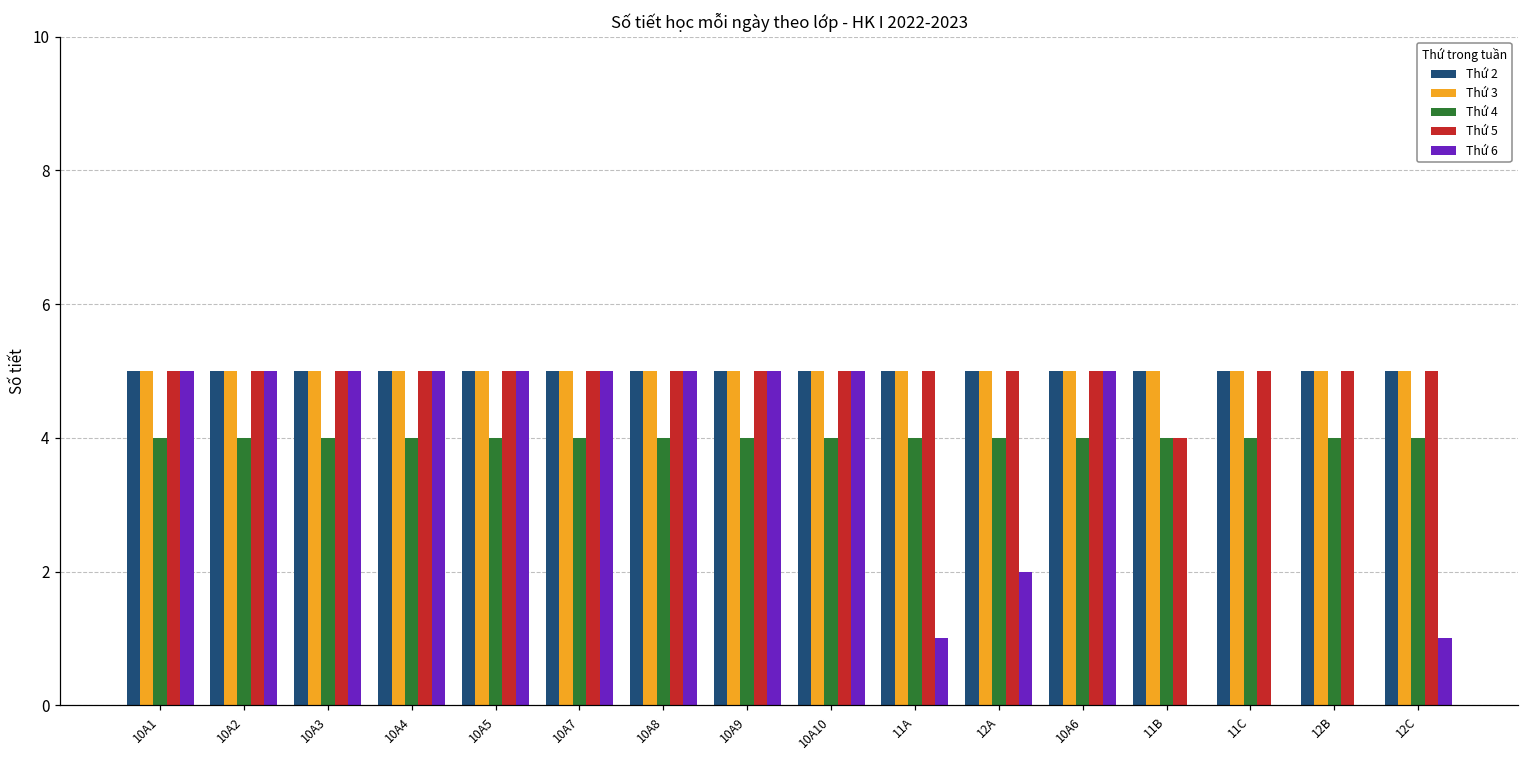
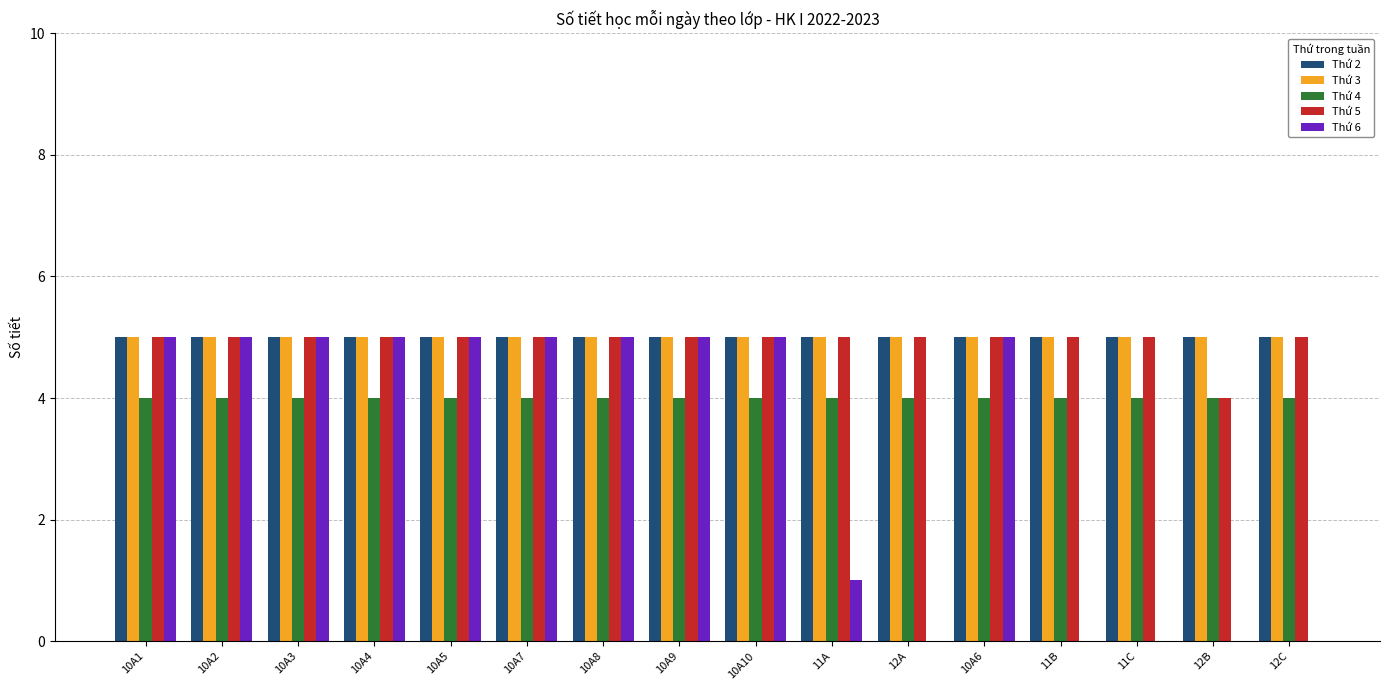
  {
    "Thứ 2": {
      "10A1": 5,
      "10A2": 5,
      "10A3": 5,
      "10A4": 5,
      "10A5": 5,
      "10A7": 5,
      "10A8": 5,
      "10A9": 5,
      "10A10": 5,
      "11A": 5,
      "12A": 5,
      "10A6": 5,
      "11B": 5,
      "11C": 5,
      "12B": 5,
      "12C": 5
    },
    "Thứ 3": {
      "10A1": 5,
      "10A2": 5,
      "10A3": 5,
      "10A4": 5,
      "10A5": 5,
      "10A7": 5,
      "10A8": 5,
      "10A9": 5,
      "10A10": 5,
      "11A": 5,
      "12A": 5,
      "10A6": 5,
      "11B": 5,
      "11C": 5,
      "12B": 5,
      "12C": 5
    },
    "Thứ 4": {
      "10A1": 4,
      "10A2": 4,
      "10A3": 4,
      "10A4": 4,
      "10A5": 4,
      "10A7": 4,
      "10A8": 4,
      "10A9": 4,
      "10A10": 4,
      "11A": 4,
      "12A": 4,
      "10A6": 4,
      "11B": 4,
      "11C": 4,
      "12B": 4,
      "12C": 4
    },
    "Thứ 5": {
      "10A1": 5,
      "10A2": 5,
      "10A3": 5,
      "10A4": 5,
      "10A5": 5,
      "10A7": 5,
      "10A8": 5,
      "10A9": 5,
      "10A10": 5,
      "11A": 5,
      "12A": 5,
      "10A6": 5,
-     "11B": 4,
+     "11B": 5,
      "11C": 5,
-     "12B": 5,
+     "12B": 4,
      "12C": 5
    },
    "Thứ 6": {
      "10A1": 5,
      "10A2": 5,
      "10A3": 5,
      "10A4": 5,
      "10A5": 5,
      "10A7": 5,
      "10A8": 5,
      "10A9": 5,
      "10A10": 5,
      "11A": 1,
-     "12A": 2,
+     "12A": 0,
      "10A6": 5,
      "11B": 0,
      "11C": 0,
      "12B": 0,
-     "12C": 1
+     "12C": 0
    }
  }
